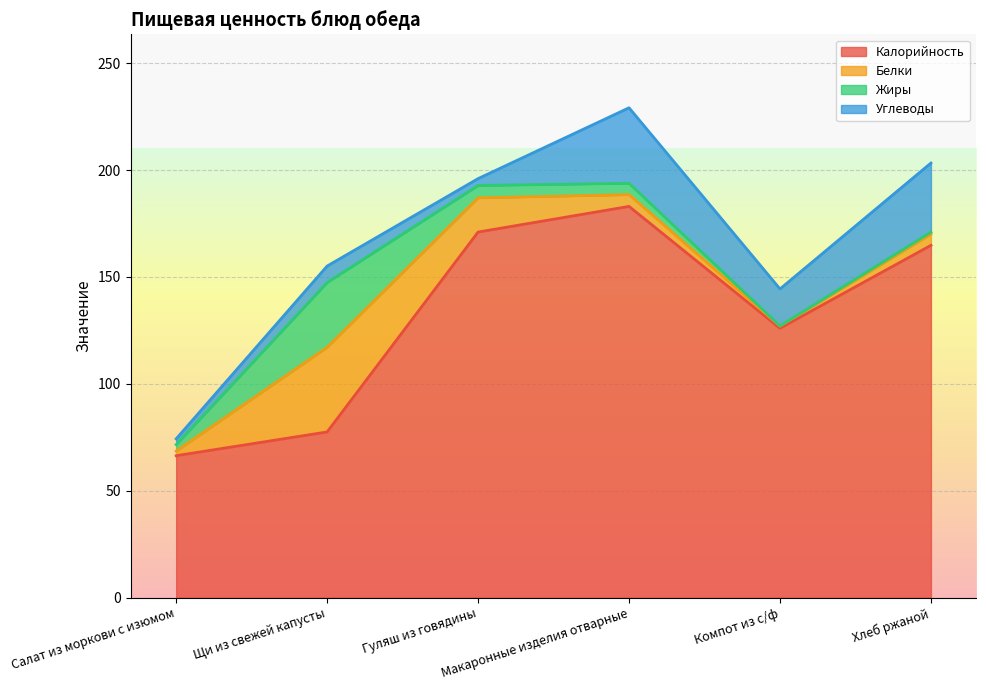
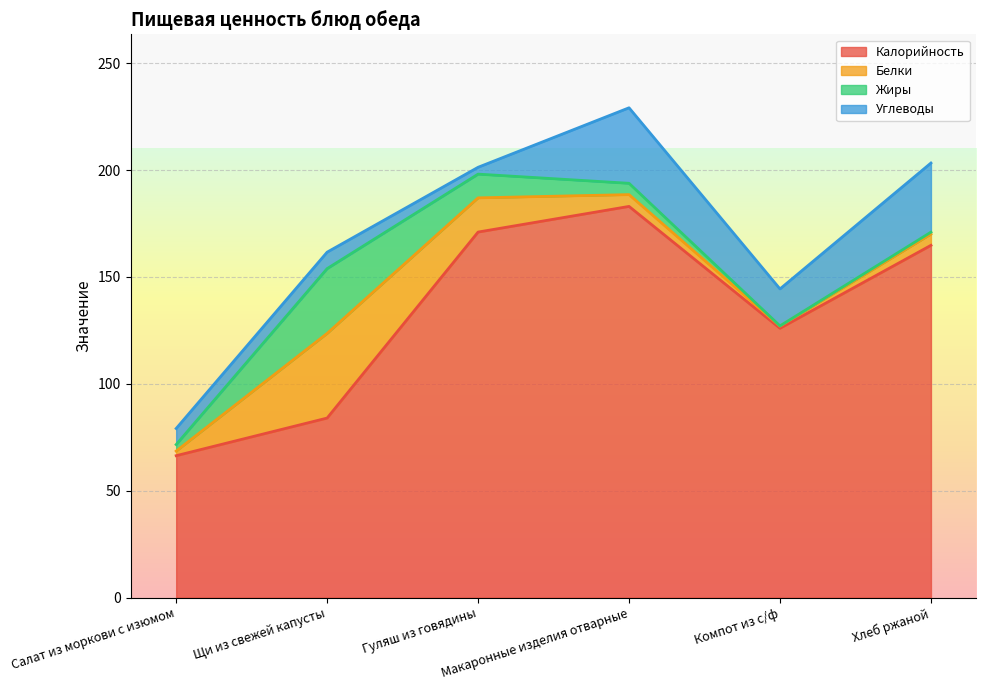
  {
    "Калорийность": {
      "Салат из моркови с изюмом": 66,
-     "Щи из свежей капусты": 78,
+     "Щи из свежей капусты": 84,
      "Гуляш из говядины": 171,
      "Макаронные изделия отварные": 183,
      "Хлеб ржаной": 165
    },
    "Белки": {
      "Салат из моркови с изюмом": 2,
      "Щи из свежей капусты": 40,
      "Гуляш из говядины": 16,
      "Макаронные изделия отварные": 6
    },
    "Жиры": {
      "Салат из моркови с изюмом": 3,
      "Щи из свежей капусты": 30,
-     "Гуляш из говядины": 6,
+     "Гуляш из говядины": 11,
      "Макаронные изделия отварные": 5
    },
    "Углеводы": {
-     "Салат из моркови с изюмом": 3,
+     "Салат из моркови с изюмом": 8,
      "Щи из свежей капусты": 8,
      "Гуляш из говядины": 3,
      "Макаронные изделия отварные": 35,
      "Компот из с/ф": 17,
      "Хлеб ржаной": 32
    }
  }
